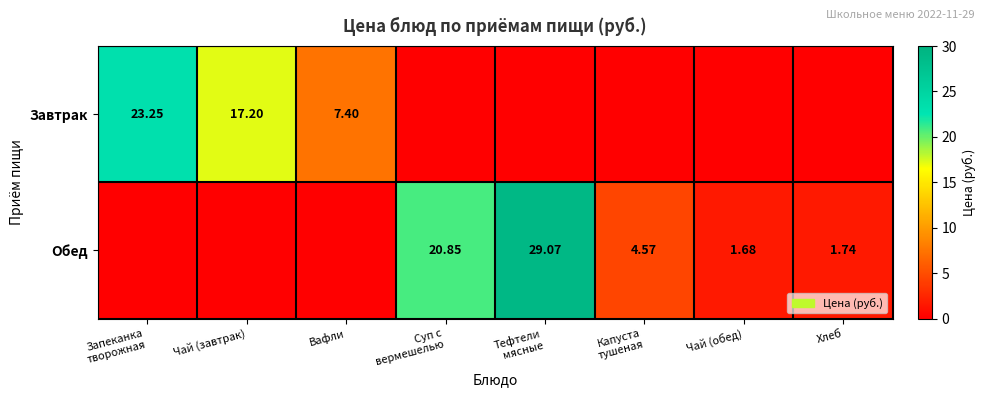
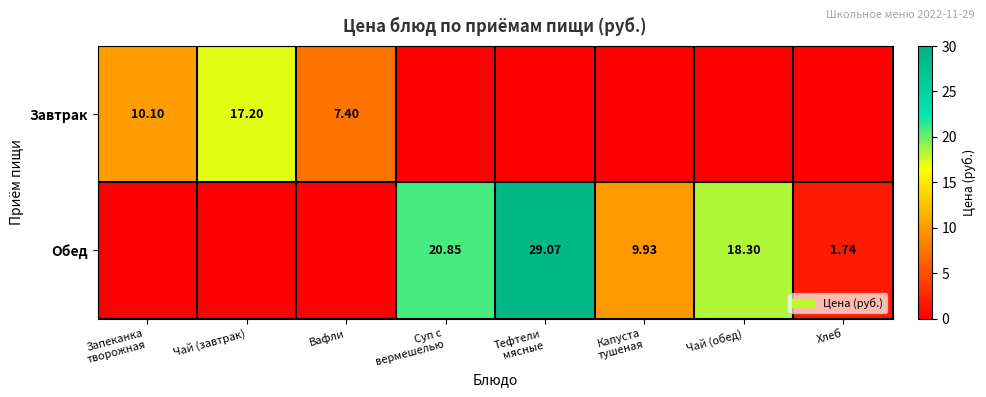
  {
    "Завтрак": {
-     "Запеканка творожная": 23.25,
+     "Запеканка творожная": 10.10,
      "Чай (завтрак)": 17.20,
      "Вафли": 7.40
    },
    "Обед": {
      "Суп с вермешелью": 20.85,
      "Тефтели мясные": 29.07,
-     "Капуста тушеная": 4.57,
-     "Чай (обед)": 1.68,
+     "Капуста тушеная": 9.93,
+     "Чай (обед)": 18.30,
      "Хлеб": 1.74
    }
  }
